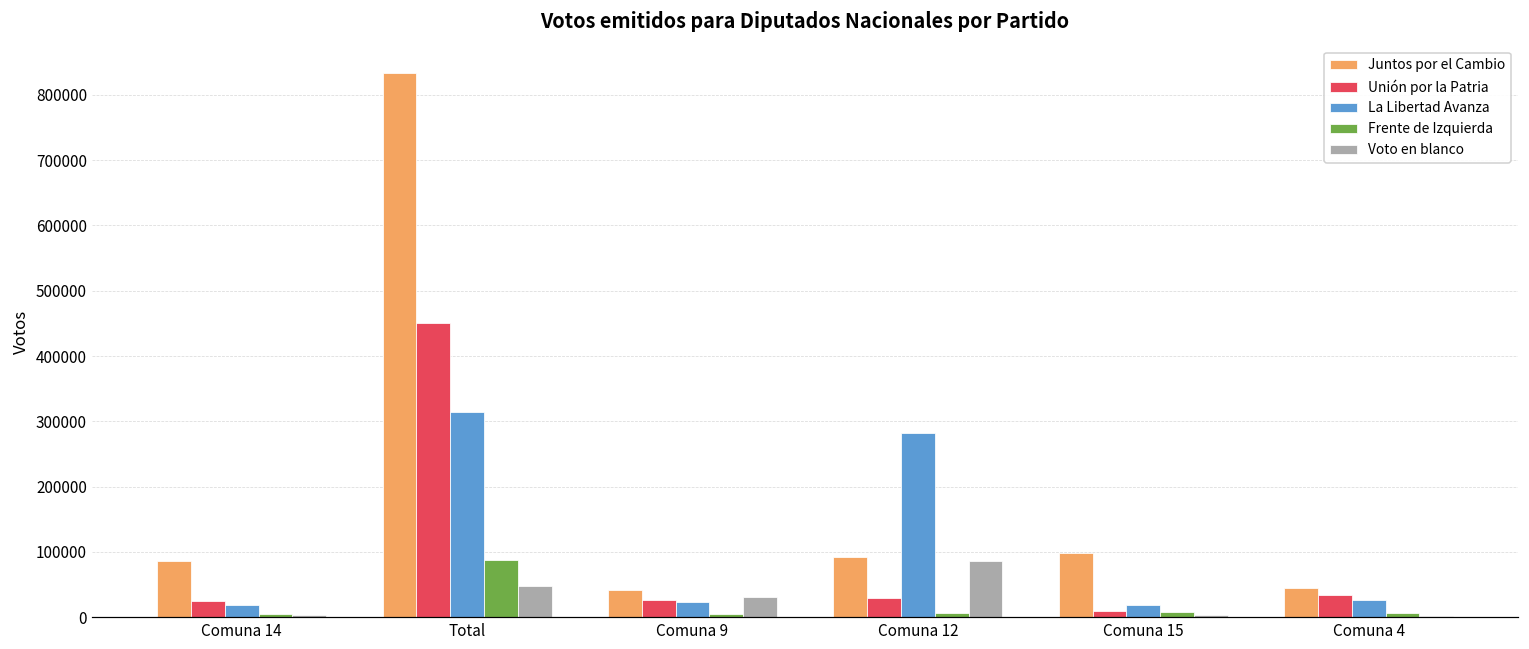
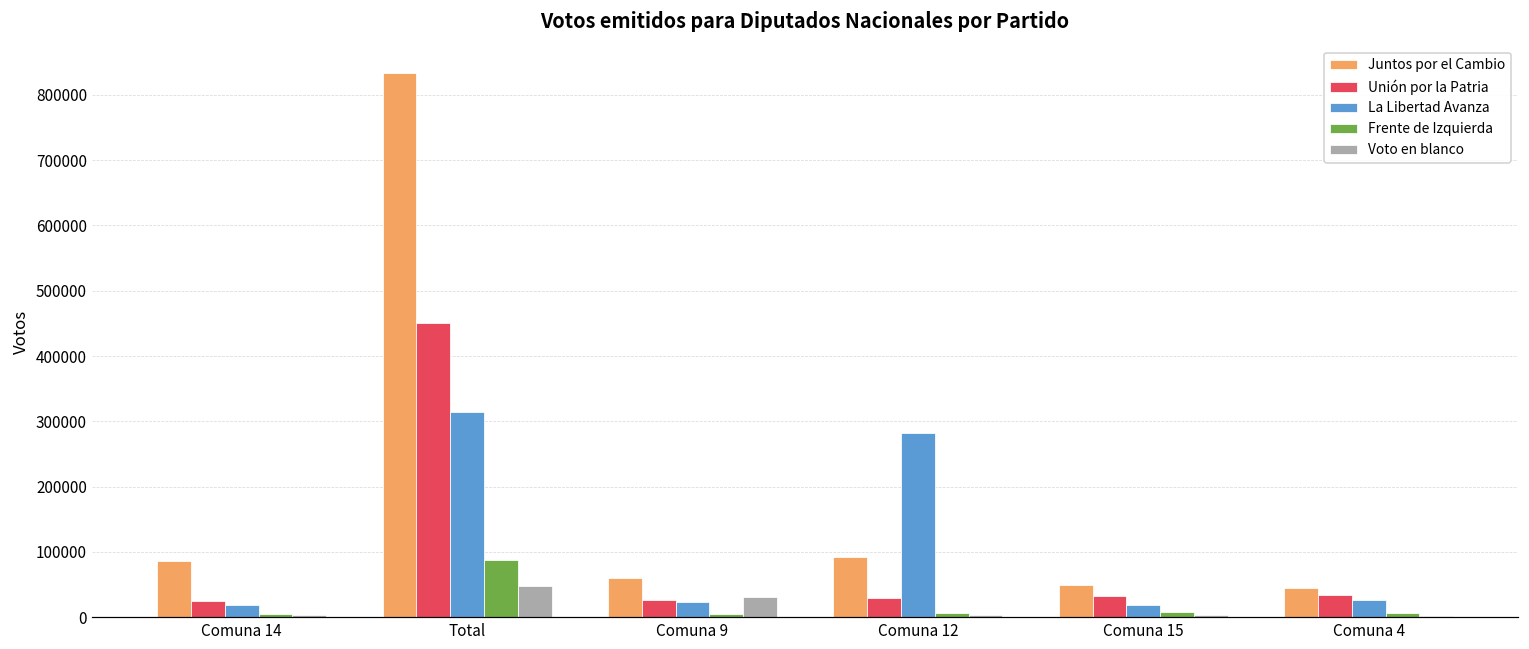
  {
    "Juntos por el Cambio": {
      "Comuna 14": 90000,
      "Total": 830000,
-     "Comuna 9": 40000,
+     "Comuna 9": 60000,
      "Comuna 12": 90000,
-     "Comuna 15": 100000,
+     "Comuna 15": 50000,
      "Comuna 4": 40000
    },
    "Unión por la Patria": {
      "Comuna 14": 20000,
      "Total": 450000,
      "Comuna 9": 30000,
      "Comuna 12": 30000,
-     "Comuna 15": 10000,
+     "Comuna 15": 30000,
      "Comuna 4": 30000
    },
    "La Libertad Avanza": {
      "Comuna 14": 20000,
      "Total": 310000,
      "Comuna 9": 20000,
      "Comuna 12": 280000,
      "Comuna 15": 20000,
      "Comuna 4": 30000
    },
    "Frente de Izquierda": {
      "Comuna 14": 10000,
      "Total": 90000,
      "Comuna 9": 10000,
      "Comuna 12": 10000,
      "Comuna 15": 10000,
      "Comuna 4": 10000
    },
    "Voto en blanco": {
      "Total": 50000,
      "Comuna 9": 30000,
-     "Comuna 12": 90000
+     "Comuna 12": 0
    }
  }
